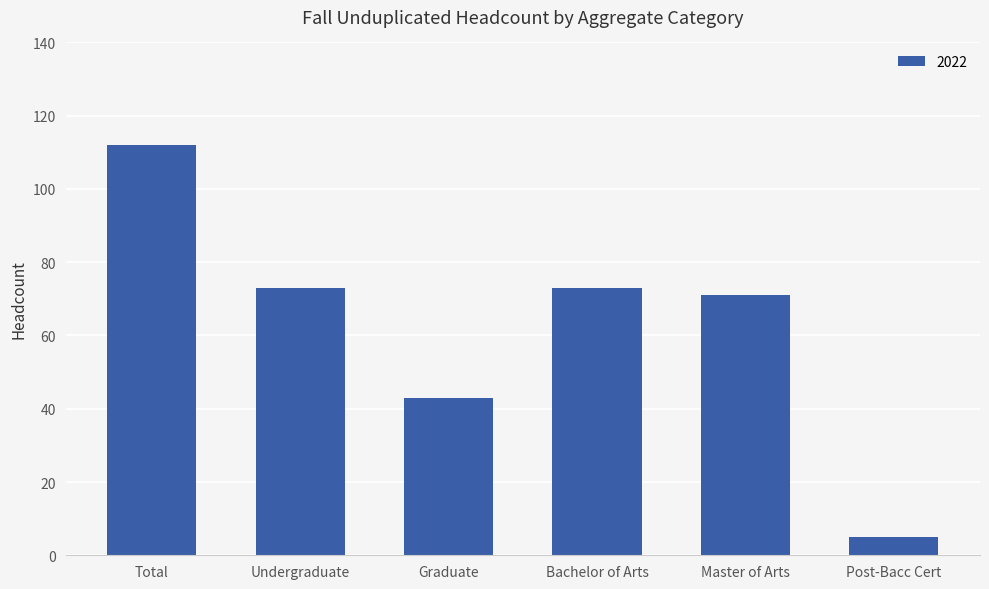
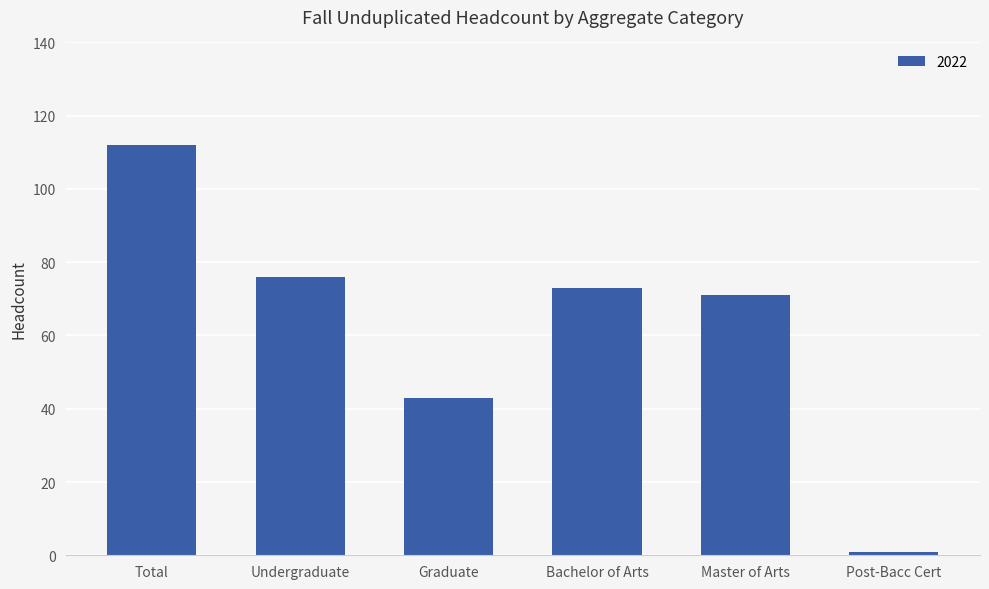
  {
    "Total": 112,
-   "Undergraduate": 73,
+   "Undergraduate": 76,
    "Graduate": 43,
    "Bachelor of Arts": 73,
    "Master of Arts": 71,
-   "Post-Bacc Cert": 5
+   "Post-Bacc Cert": 1
  }
